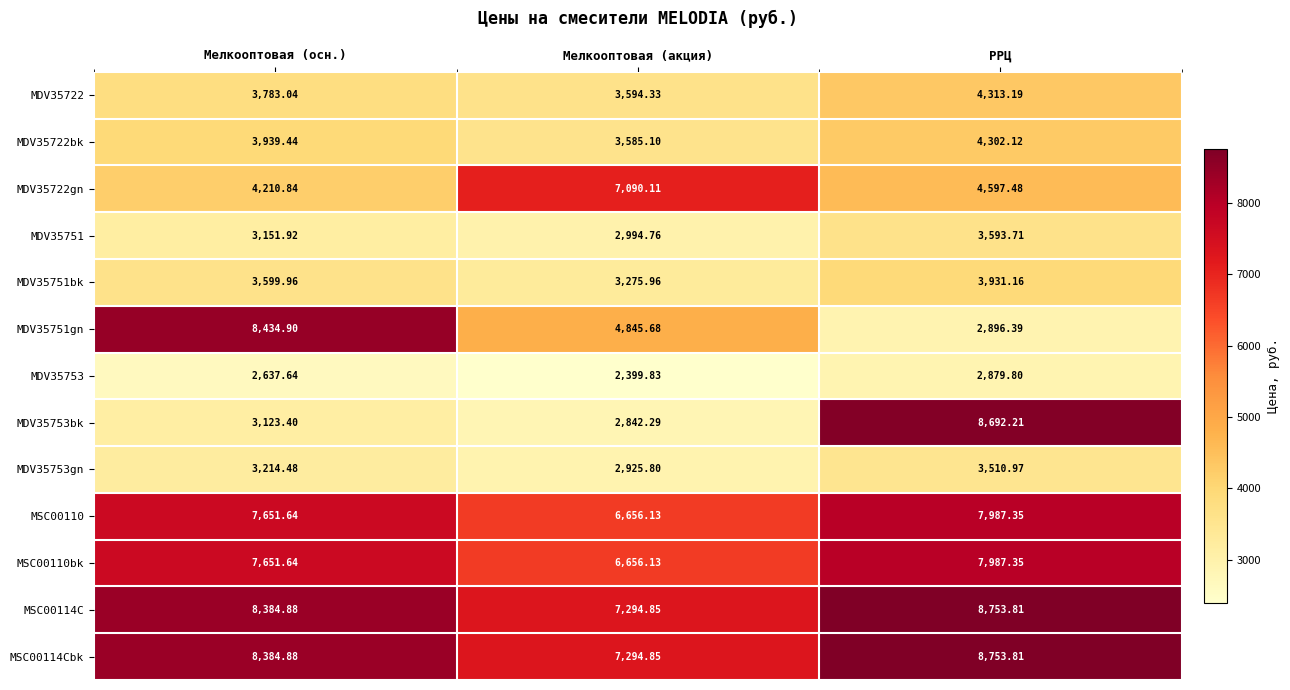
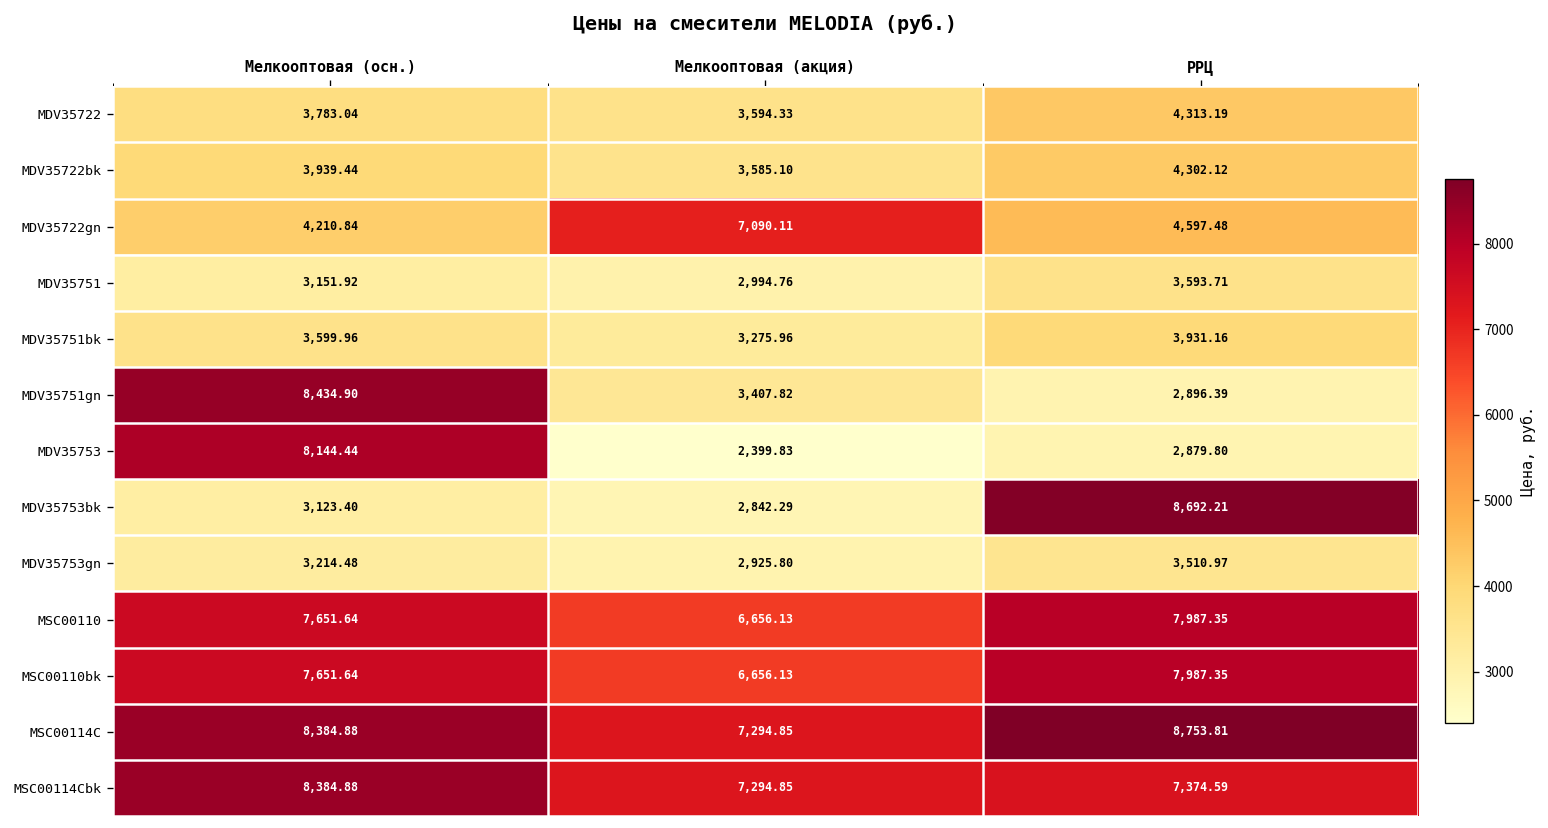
  {
    "MDV35722": {
      "Мелкооптовая (осн.)": "3,783.04",
      "Мелкооптовая (акция)": "3,594.33",
      "РРЦ": "4,313.19"
    },
    "MDV35722bk": {
      "Мелкооптовая (осн.)": "3,939.44",
      "Мелкооптовая (акция)": "3,585.10",
      "РРЦ": "4,302.12"
    },
    "MDV35722gn": {
      "Мелкооптовая (осн.)": "4,210.84",
      "Мелкооптовая (акция)": "7,090.11",
      "РРЦ": "4,597.48"
    },
    "MDV35751": {
      "Мелкооптовая (осн.)": "3,151.92",
      "Мелкооптовая (акция)": "2,994.76",
      "РРЦ": "3,593.71"
    },
    "MDV35751bk": {
      "Мелкооптовая (осн.)": "3,599.96",
      "Мелкооптовая (акция)": "3,275.96",
      "РРЦ": "3,931.16"
    },
    "MDV35751gn": {
      "Мелкооптовая (осн.)": "8,434.90",
-     "Мелкооптовая (акция)": "4,845.68",
+     "Мелкооптовая (акция)": "3,407.82",
      "РРЦ": "2,896.39"
    },
    "MDV35753": {
-     "Мелкооптовая (осн.)": "2,637.64",
+     "Мелкооптовая (осн.)": "8,144.44",
      "Мелкооптовая (акция)": "2,399.83",
      "РРЦ": "2,879.80"
    },
    "MDV35753bk": {
      "Мелкооптовая (осн.)": "3,123.40",
      "Мелкооптовая (акция)": "2,842.29",
      "РРЦ": "8,692.21"
    },
    "MDV35753gn": {
      "Мелкооптовая (осн.)": "3,214.48",
      "Мелкооптовая (акция)": "2,925.80",
      "РРЦ": "3,510.97"
    },
    "MSC00110": {
      "Мелкооптовая (осн.)": "7,651.64",
      "Мелкооптовая (акция)": "6,656.13",
      "РРЦ": "7,987.35"
    },
    "MSC00110bk": {
      "Мелкооптовая (осн.)": "7,651.64",
      "Мелкооптовая (акция)": "6,656.13",
      "РРЦ": "7,987.35"
    },
    "MSC00114C": {
      "Мелкооптовая (осн.)": "8,384.88",
      "Мелкооптовая (акция)": "7,294.85",
      "РРЦ": "8,753.81"
    },
    "MSC00114Cbk": {
      "Мелкооптовая (осн.)": "8,384.88",
      "Мелкооптовая (акция)": "7,294.85",
-     "РРЦ": "8,753.81"
+     "РРЦ": "7,374.59"
    }
  }
